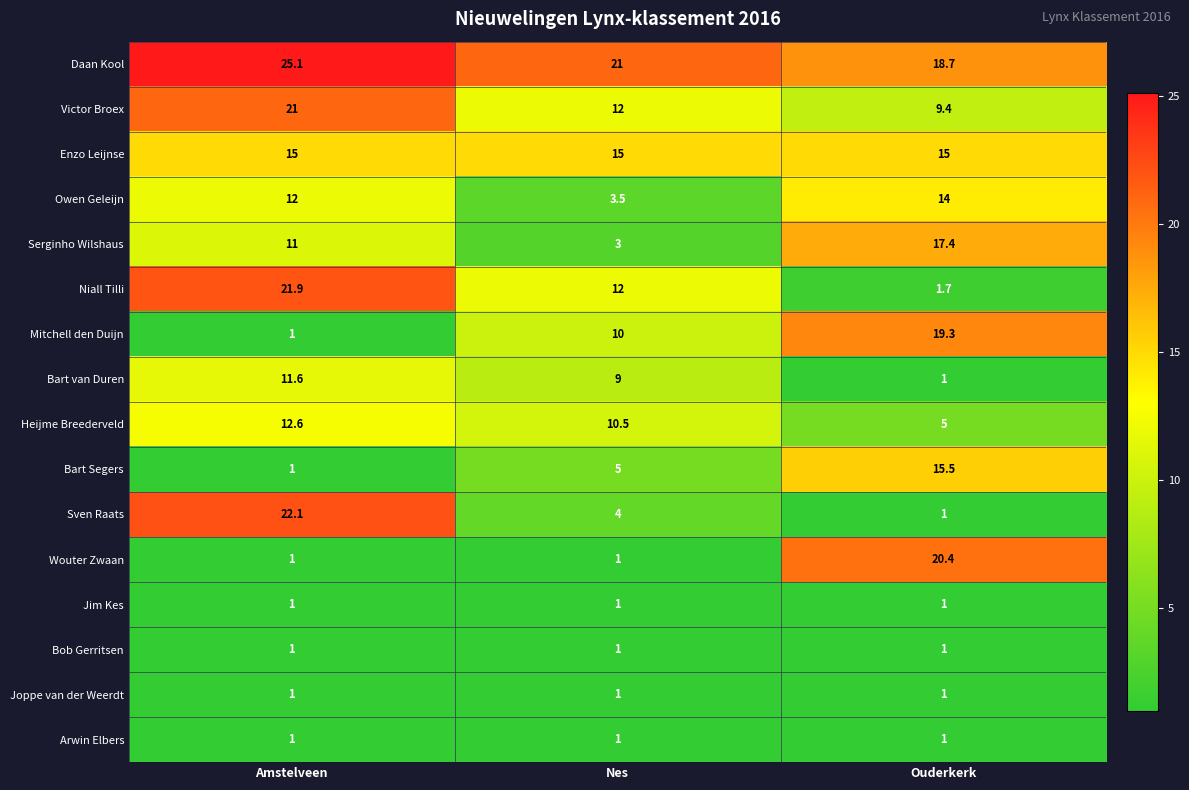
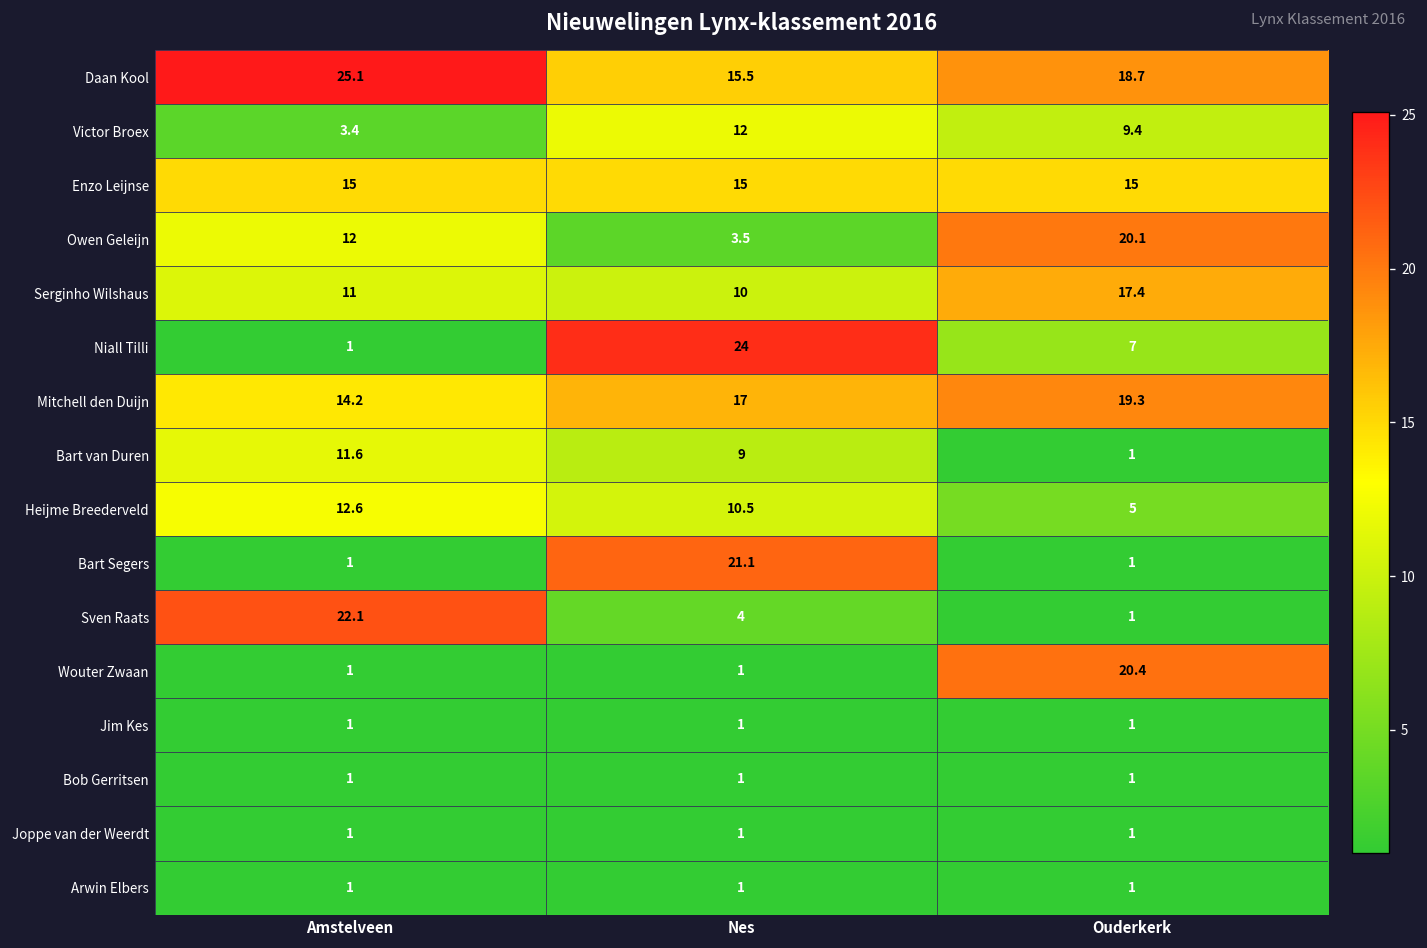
  {
    "Daan Kool": {
      "Amstelveen": 25.1,
-     "Nes": 21,
+     "Nes": 15.5,
      "Ouderkerk": 18.7
    },
    "Victor Broex": {
-     "Amstelveen": 21,
+     "Amstelveen": 3.4,
      "Nes": 12,
      "Ouderkerk": 9.4
    },
    "Enzo Leijnse": {
      "Amstelveen": 15,
      "Nes": 15,
      "Ouderkerk": 15
    },
    "Owen Geleijn": {
      "Amstelveen": 12,
      "Nes": 3.5,
-     "Ouderkerk": 14
+     "Ouderkerk": 20.1
    },
    "Serginho Wilshaus": {
      "Amstelveen": 11,
-     "Nes": 3,
+     "Nes": 10,
      "Ouderkerk": 17.4
    },
    "Niall Tilli": {
-     "Amstelveen": 21.9,
-     "Nes": 12,
-     "Ouderkerk": 1.7
+     "Amstelveen": 1,
+     "Nes": 24,
+     "Ouderkerk": 7
    },
    "Mitchell den Duijn": {
-     "Amstelveen": 1,
-     "Nes": 10,
+     "Amstelveen": 14.2,
+     "Nes": 17,
      "Ouderkerk": 19.3
    },
    "Bart van Duren": {
      "Amstelveen": 11.6,
      "Nes": 9,
      "Ouderkerk": 1
    },
    "Heijme Breederveld": {
      "Amstelveen": 12.6,
      "Nes": 10.5,
      "Ouderkerk": 5
    },
    "Bart Segers": {
      "Amstelveen": 1,
-     "Nes": 5,
-     "Ouderkerk": 15.5
+     "Nes": 21.1,
+     "Ouderkerk": 1
    },
    "Sven Raats": {
      "Amstelveen": 22.1,
      "Nes": 4,
      "Ouderkerk": 1
    },
    "Wouter Zwaan": {
      "Amstelveen": 1,
      "Nes": 1,
      "Ouderkerk": 20.4
    },
    "Jim Kes": {
      "Amstelveen": 1,
      "Nes": 1,
      "Ouderkerk": 1
    },
    "Bob Gerritsen": {
      "Amstelveen": 1,
      "Nes": 1,
      "Ouderkerk": 1
    },
    "Joppe van der Weerdt": {
      "Amstelveen": 1,
      "Nes": 1,
      "Ouderkerk": 1
    },
    "Arwin Elbers": {
      "Amstelveen": 1,
      "Nes": 1,
      "Ouderkerk": 1
    }
  }
